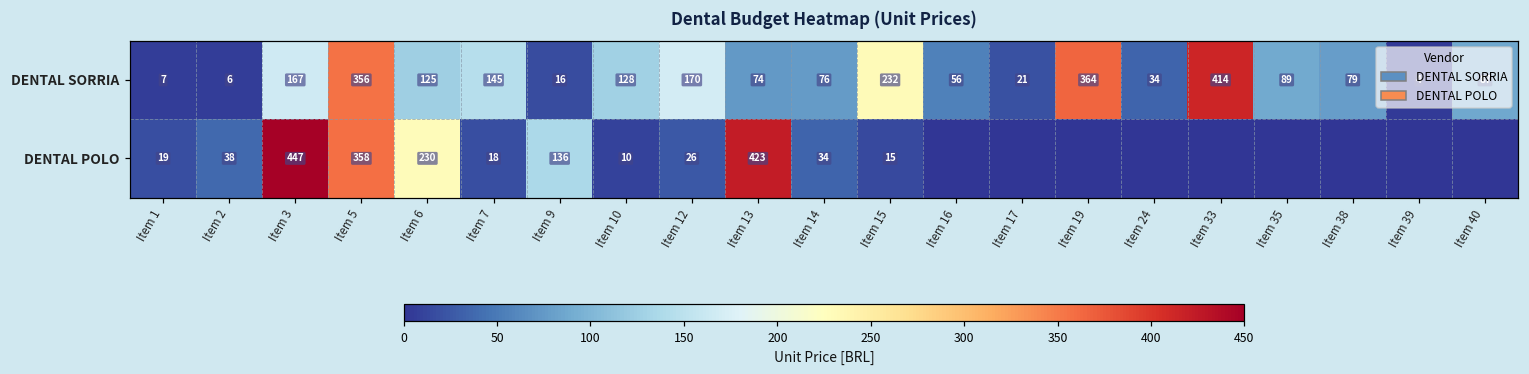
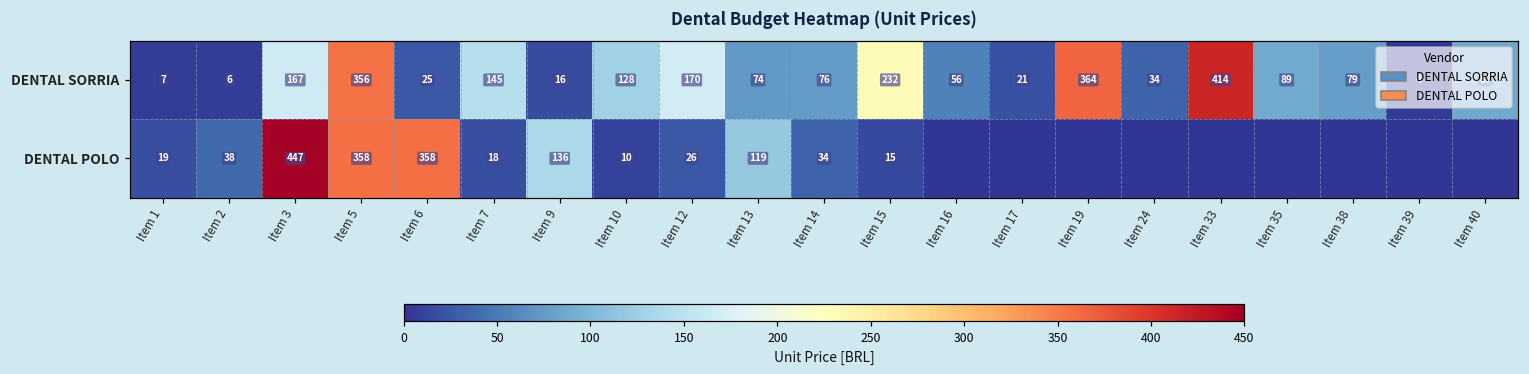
  {
    "DENTAL SORRIA": {
-     "Item 6": 125
+     "Item 6": 25
    },
    "DENTAL POLO": {
-     "Item 6": 230,
-     "Item 13": 423
+     "Item 6": 358,
+     "Item 13": 119
    }
  }
